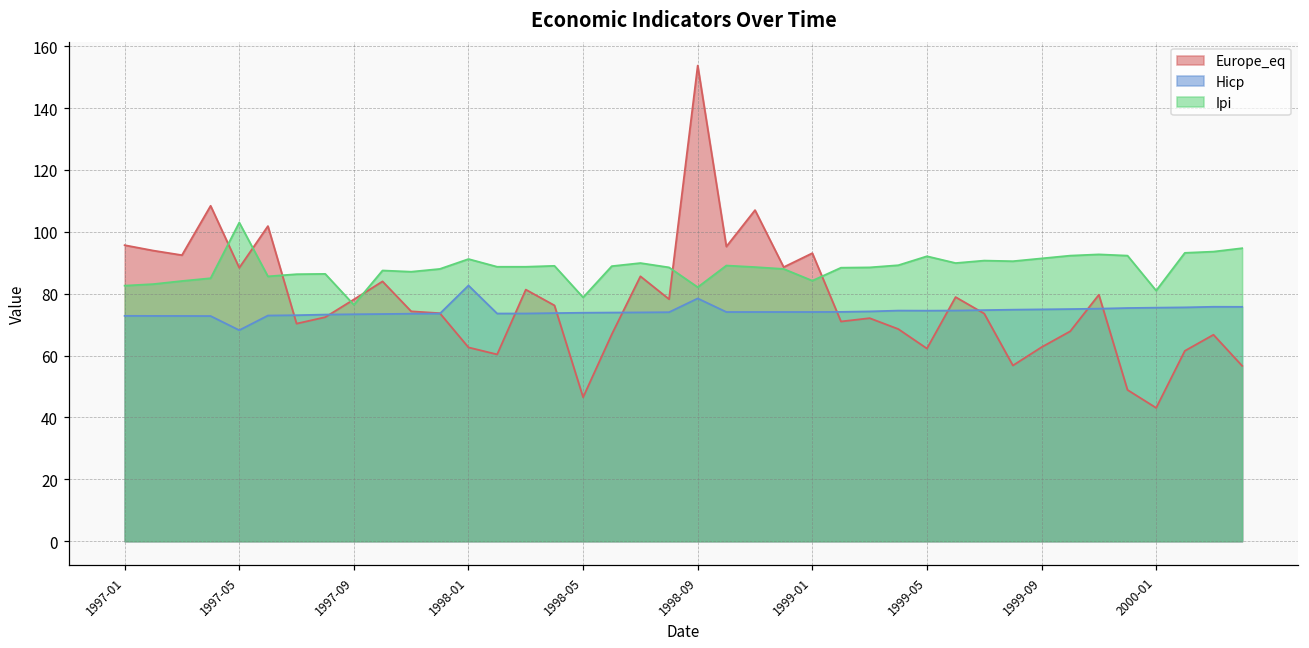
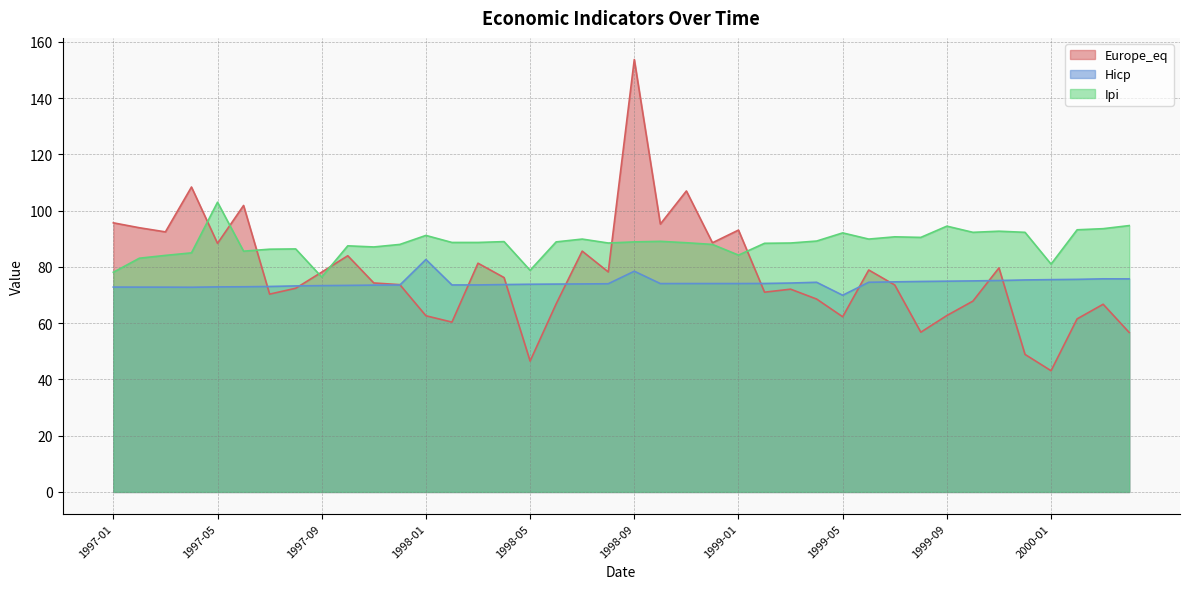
  {
    "Europe_eq": {
      "1997-01": 96,
      "1997-05": 88,
      "1997-09": 78,
      "1998-01": 63,
      "1998-05": 47,
      "1998-09": 154,
      "1999-01": 93,
      "1999-05": 62,
      "1999-09": 63,
      "2000-01": 43
    },
    "Hicp": {
      "1997-01": 73,
-     "1997-05": 68,
+     "1997-05": 73,
      "1997-09": 73,
      "1998-01": 83,
      "1998-05": 74,
      "1998-09": 78,
      "1999-01": 74,
-     "1999-05": 75,
+     "1999-05": 70,
      "1999-09": 75,
      "2000-01": 75
    },
    "Ipi": {
-     "1997-01": 83,
+     "1997-01": 78,
      "1997-05": 103,
      "1997-09": 76,
      "1998-01": 91,
      "1998-05": 79,
-     "1998-09": 82,
+     "1998-09": 89,
      "1999-01": 84,
      "1999-05": 92,
-     "1999-09": 91,
+     "1999-09": 95,
      "2000-01": 81
    }
  }
